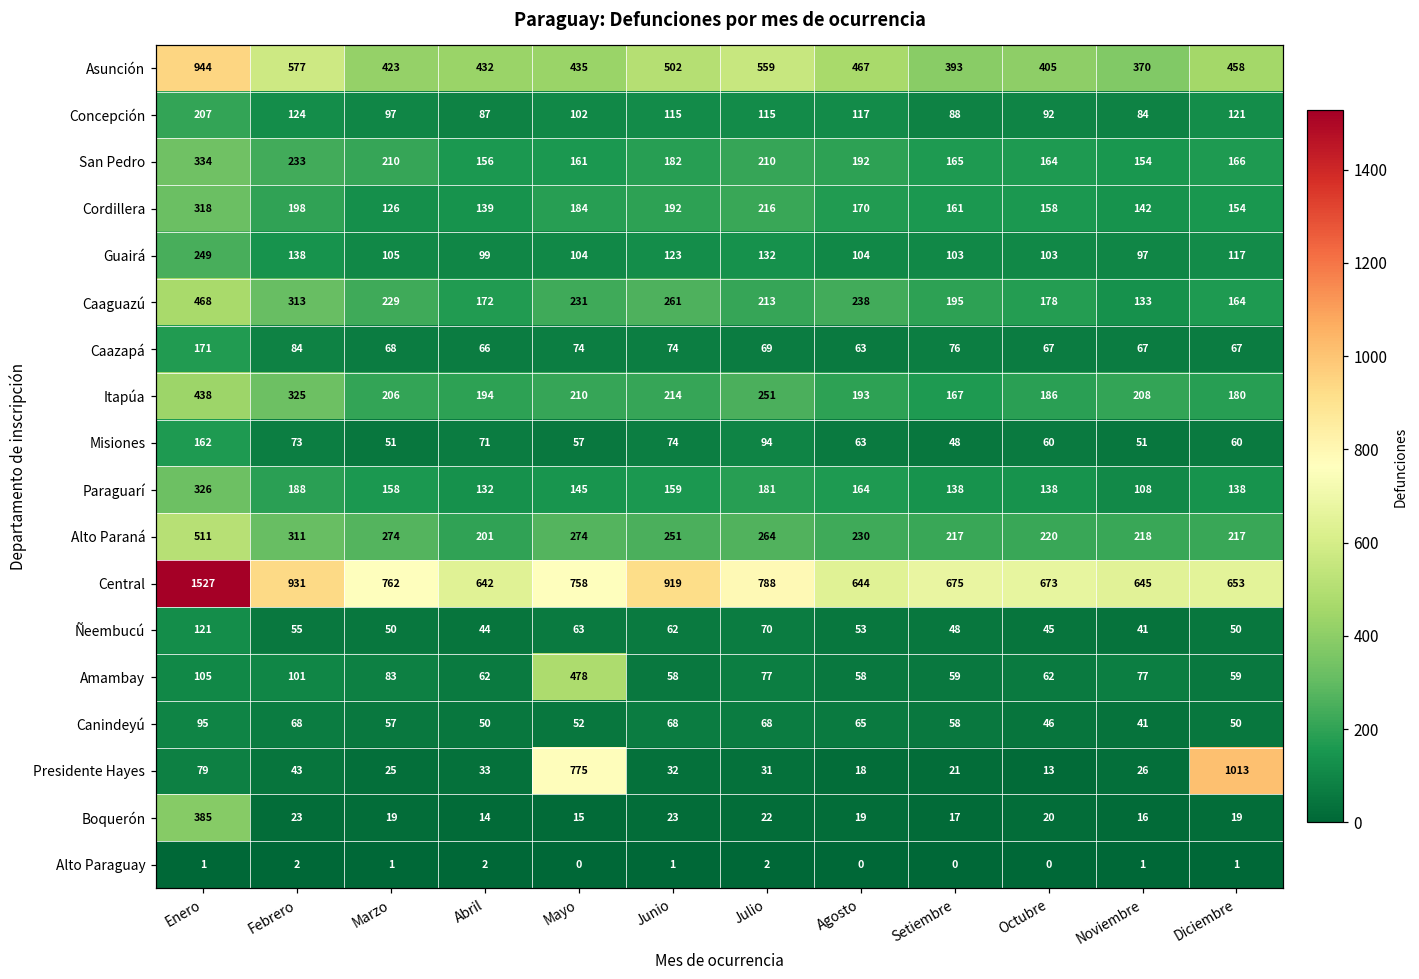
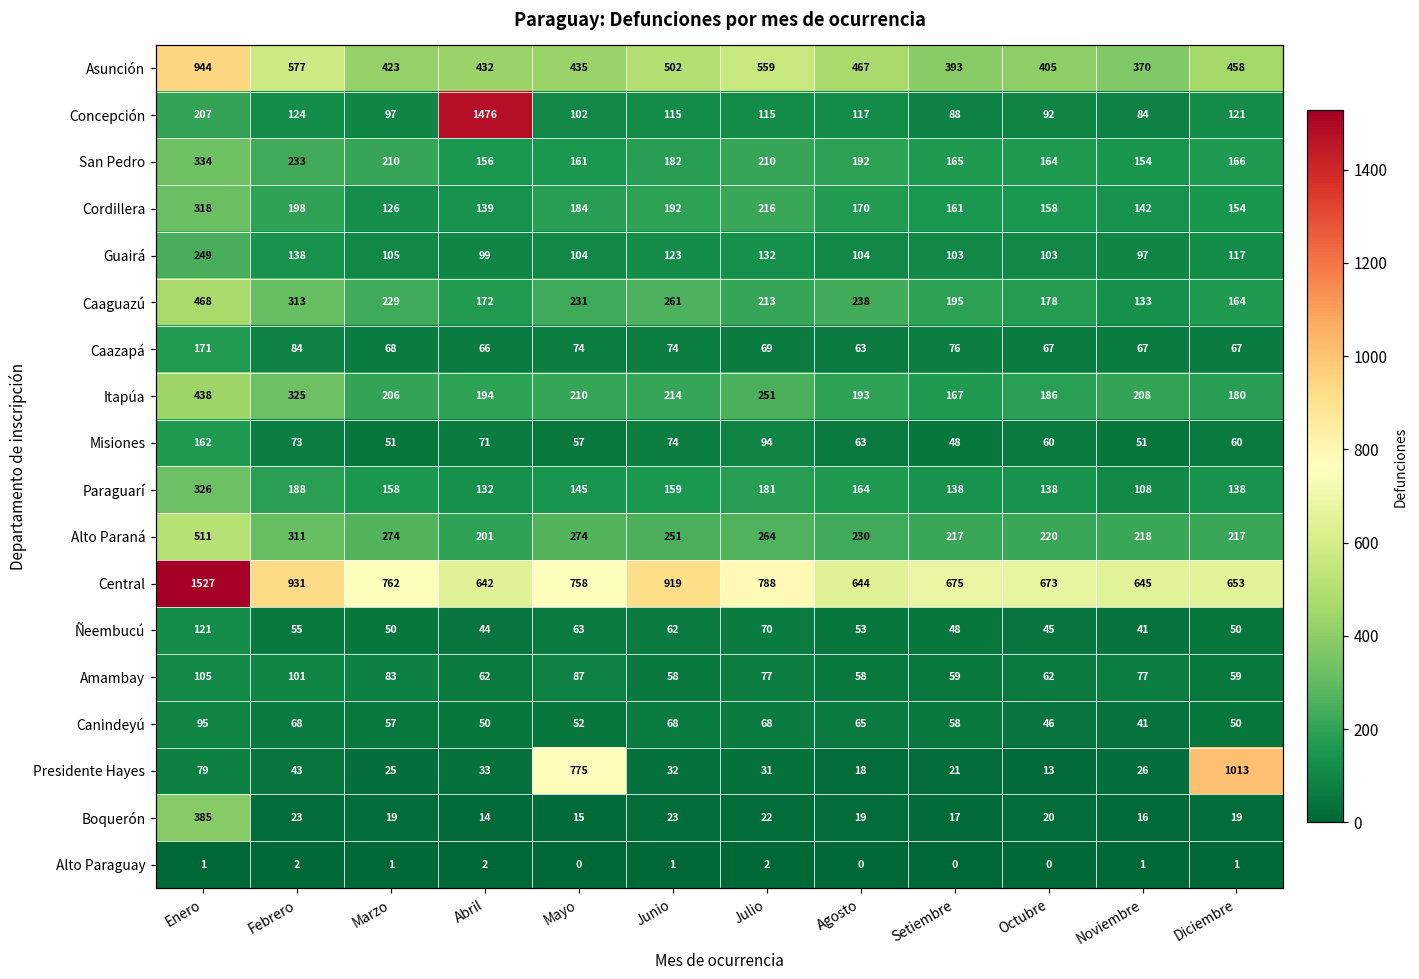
  {
    "Concepción": {
      "Enero": 207,
      "Febrero": 124,
      "Marzo": 97,
-     "Abril": 87,
+     "Abril": 1476,
      "Mayo": 102,
      "Junio": 115,
      "Julio": 115,
      "Agosto": 117,
      "Setiembre": 88,
      "Octubre": 92,
      "Noviembre": 84,
      "Diciembre": 121
    },
    "Amambay": {
      "Enero": 105,
      "Febrero": 101,
      "Marzo": 83,
      "Abril": 62,
-     "Mayo": 478,
+     "Mayo": 87,
      "Junio": 58,
      "Julio": 77,
      "Agosto": 58,
      "Setiembre": 59,
      "Octubre": 62,
      "Noviembre": 77,
      "Diciembre": 59
    }
  }
